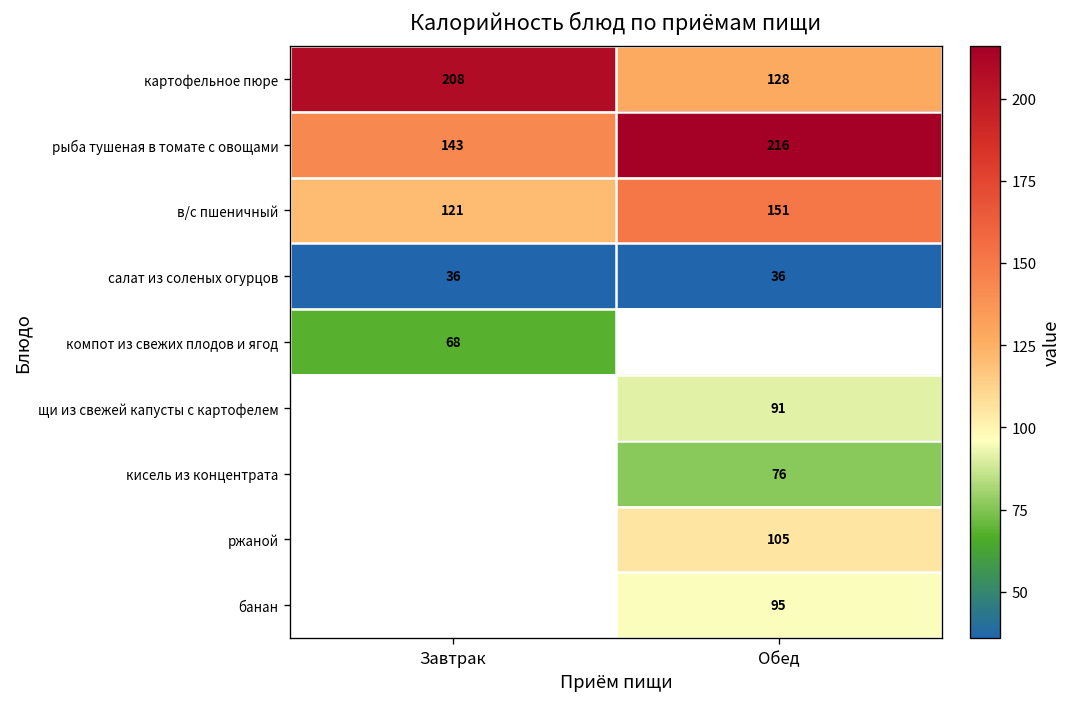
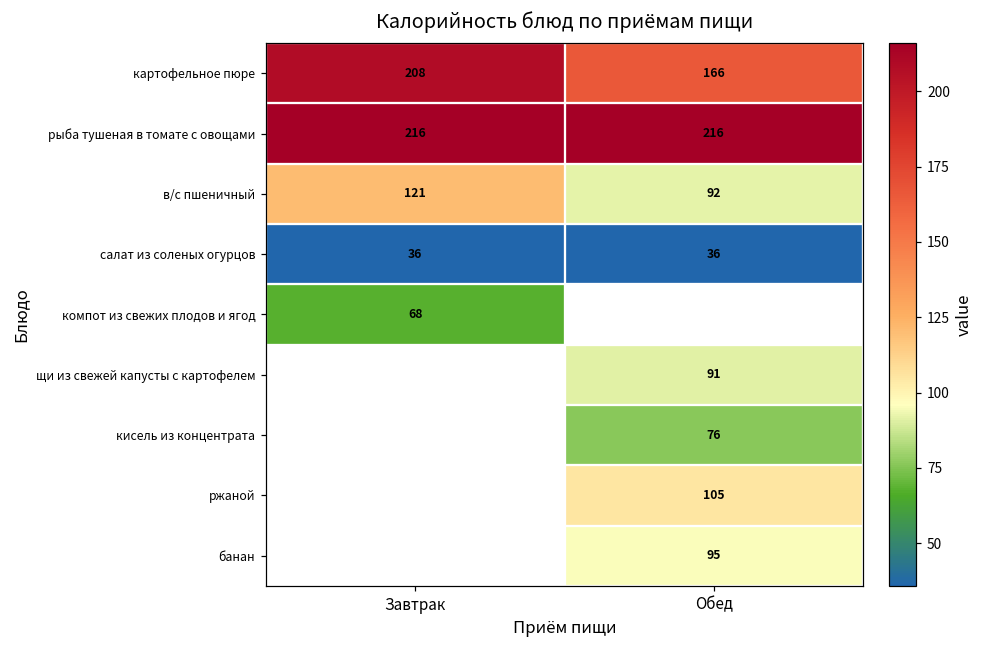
  {
    "картофельное пюре": {
      "Завтрак": 208,
-     "Обед": 128
+     "Обед": 166
    },
    "рыба тушеная в томате с овощами": {
-     "Завтрак": 143,
+     "Завтрак": 216,
      "Обед": 216
    },
    "в/с пшеничный": {
      "Завтрак": 121,
-     "Обед": 151
+     "Обед": 92
    },
    "салат из соленых огурцов": {
      "Завтрак": 36,
      "Обед": 36
    },
    "компот из свежих плодов и ягод": {
      "Завтрак": 68
    },
    "щи из свежей капусты с картофелем": {
      "Обед": 91
    },
    "кисель из концентрата": {
      "Обед": 76
    },
    "ржаной": {
      "Обед": 105
    },
    "банан": {
      "Обед": 95
    }
  }
